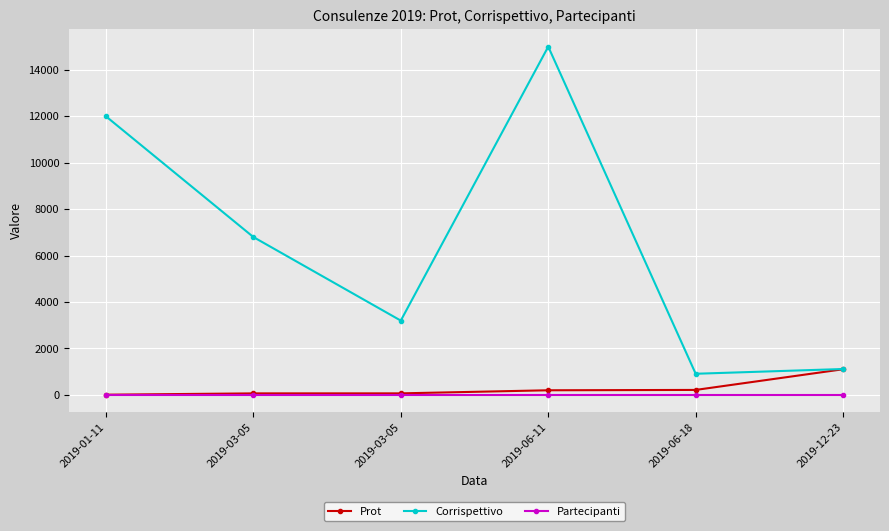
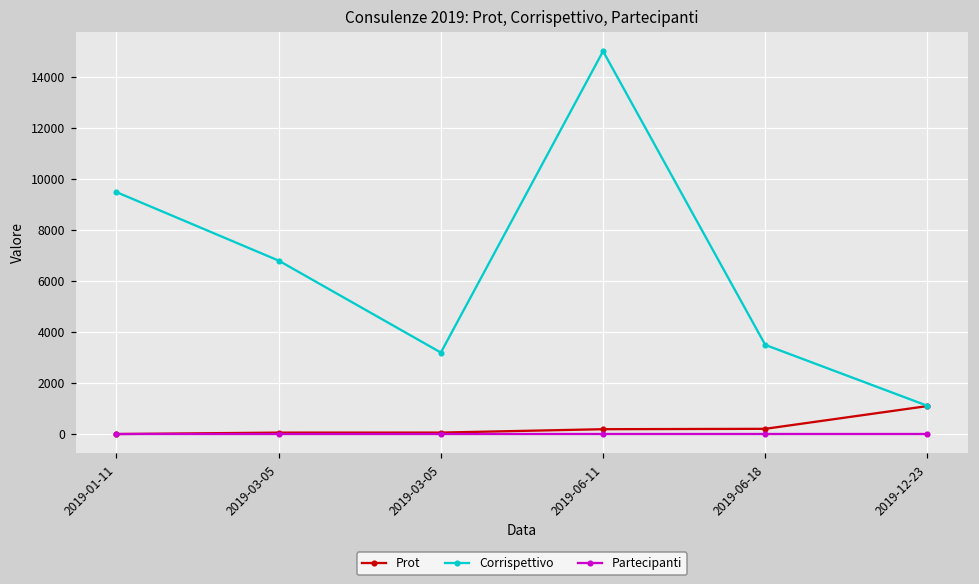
  {
    "Prot": {
      "2019-06-11": 200,
      "2019-06-18": 200
    },
    "Corrispettivo": {
-     "2019-01-11": 12000,
+     "2019-01-11": 9500,
      "2019-06-11": 15000,
-     "2019-06-18": 900
+     "2019-06-18": 3500
    },
    "Partecipanti": {
      "2019-06-11": 0,
      "2019-06-18": 0,
      "2019-12-23": 0
    }
  }
